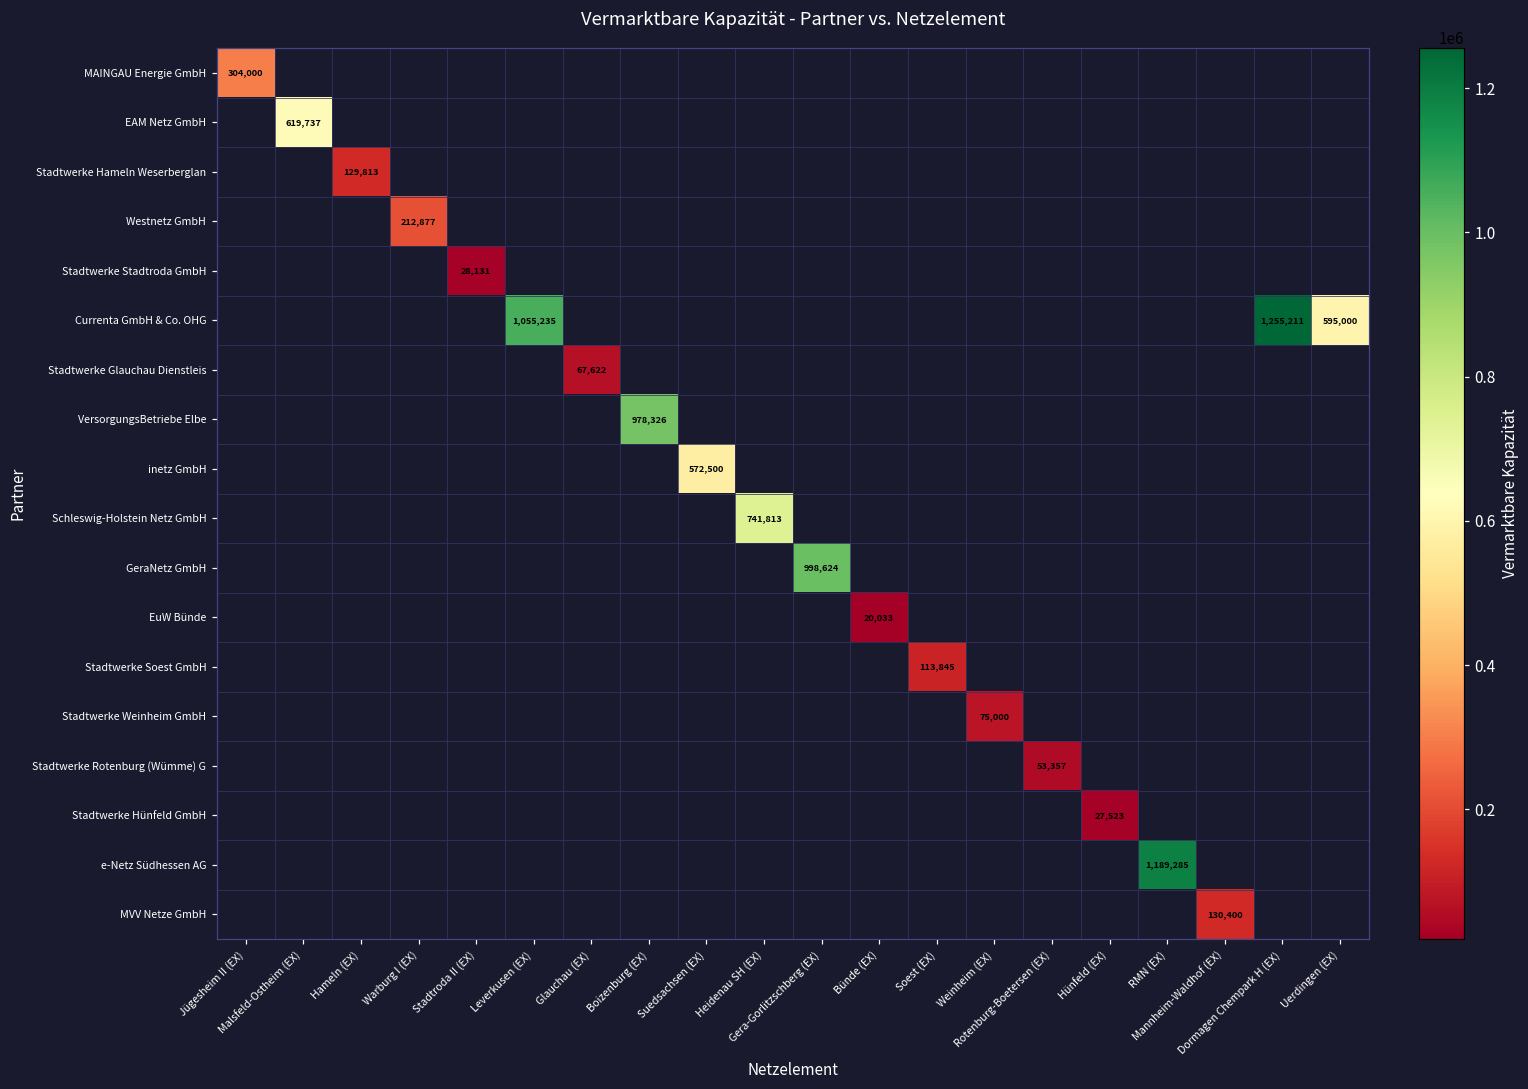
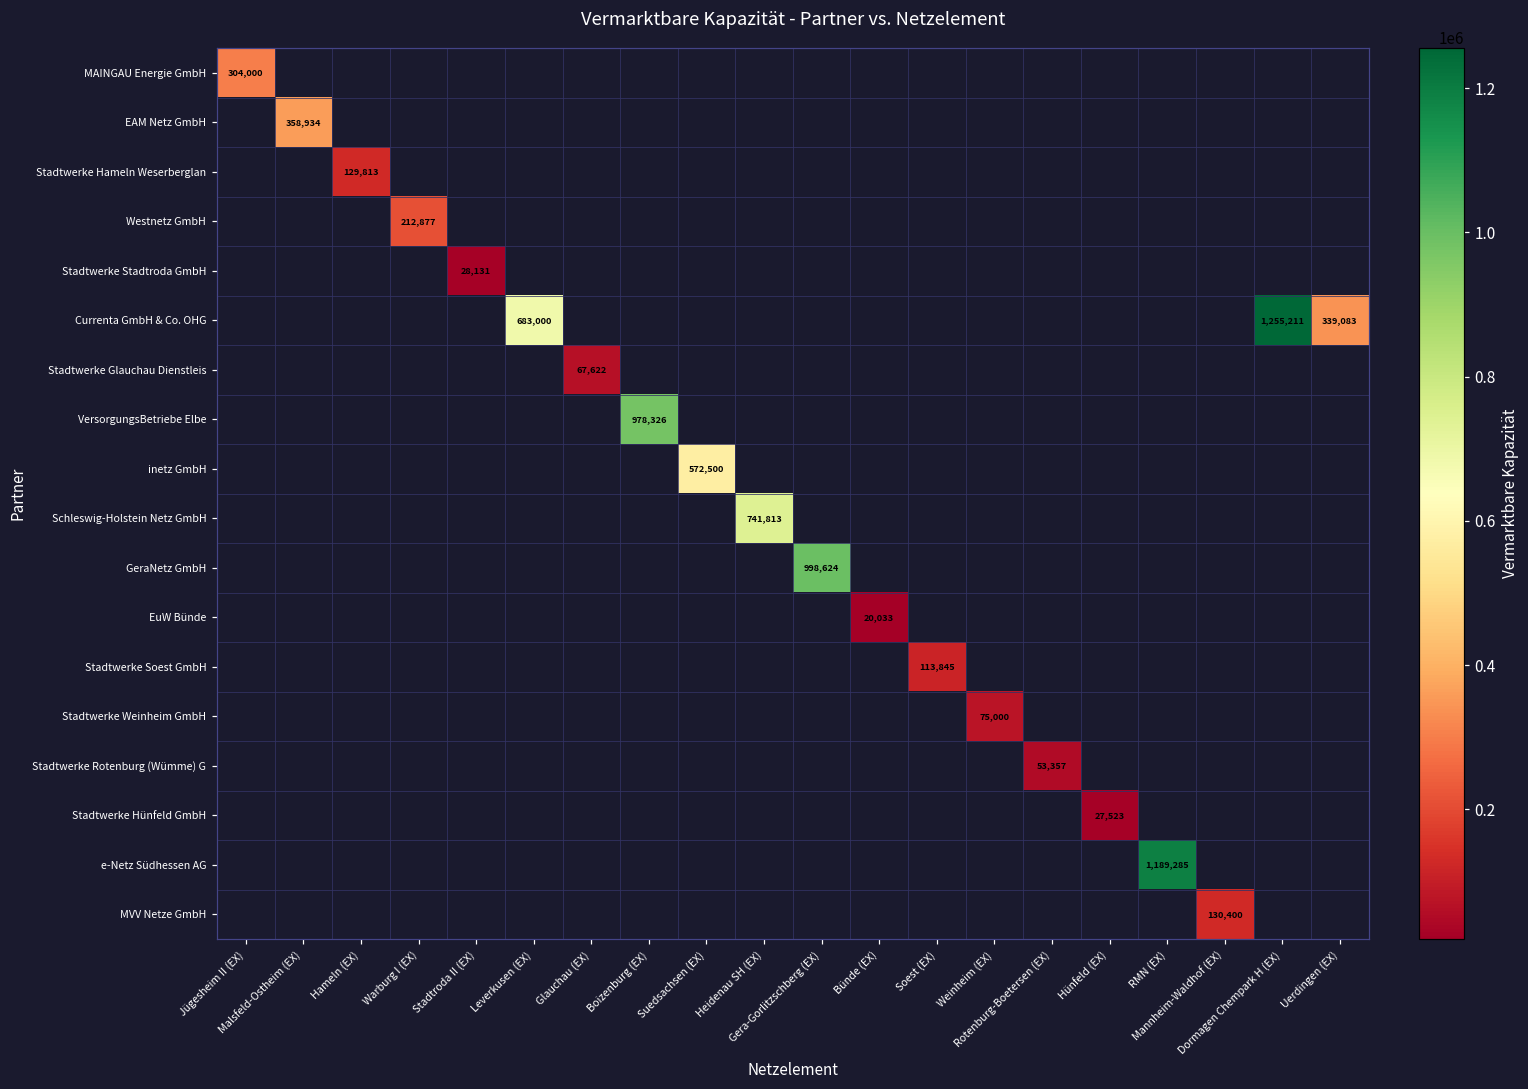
  {
    "MAINGAU Energie GmbH": {
      "Jügesheim II (EX)": "304,000"
    },
    "EAM Netz GmbH": {
-     "Malsfeld-Ostheim (EX)": "619,737"
+     "Malsfeld-Ostheim (EX)": "358,934"
    },
    "Stadtwerke Hameln Weserberglan": {
      "Hameln (EX)": "129,813"
    },
    "Westnetz GmbH": {
      "Warburg I (EX)": "212,877"
    },
    "Stadtwerke Stadtroda GmbH": {
      "Stadtroda II (EX)": "28,131"
    },
    "Currenta GmbH & Co. OHG": {
-     "Leverkusen (EX)": "1,055,235",
+     "Leverkusen (EX)": "683,000",
      "Dormagen Chempark H (EX)": "1,255,211",
-     "Uerdingen (EX)": "595,000"
+     "Uerdingen (EX)": "339,083"
    },
    "Stadtwerke Glauchau Dienstleis": {
      "Glauchau (EX)": "67,622"
    },
    "VersorgungsBetriebe Elbe": {
      "Boizenburg (EX)": "978,326"
    },
    "inetz GmbH": {
      "Suedsachsen (EX)": "572,500"
    },
    "Schleswig-Holstein Netz GmbH": {
      "Heidenau SH (EX)": "741,813"
    },
    "GeraNetz GmbH": {
      "Gera-Gorlitzschberg (EX)": "998,624"
    },
    "EuW Bünde": {
      "Bünde (EX)": "20,033"
    },
    "Stadtwerke Soest GmbH": {
      "Soest (EX)": "113,845"
    },
    "Stadtwerke Weinheim GmbH": {
      "Weinheim (EX)": "75,000"
    },
    "Stadtwerke Rotenburg (Wümme) G": {
      "Rotenburg-Boetersen (EX)": "53,357"
    },
    "Stadtwerke Hünfeld GmbH": {
      "Hünfeld (EX)": "27,523"
    },
    "e-Netz Südhessen AG": {
      "RMN (EX)": "1,189,285"
    },
    "MVV Netze GmbH": {
      "Mannheim-Waldhof (EX)": "130,400"
    }
  }
